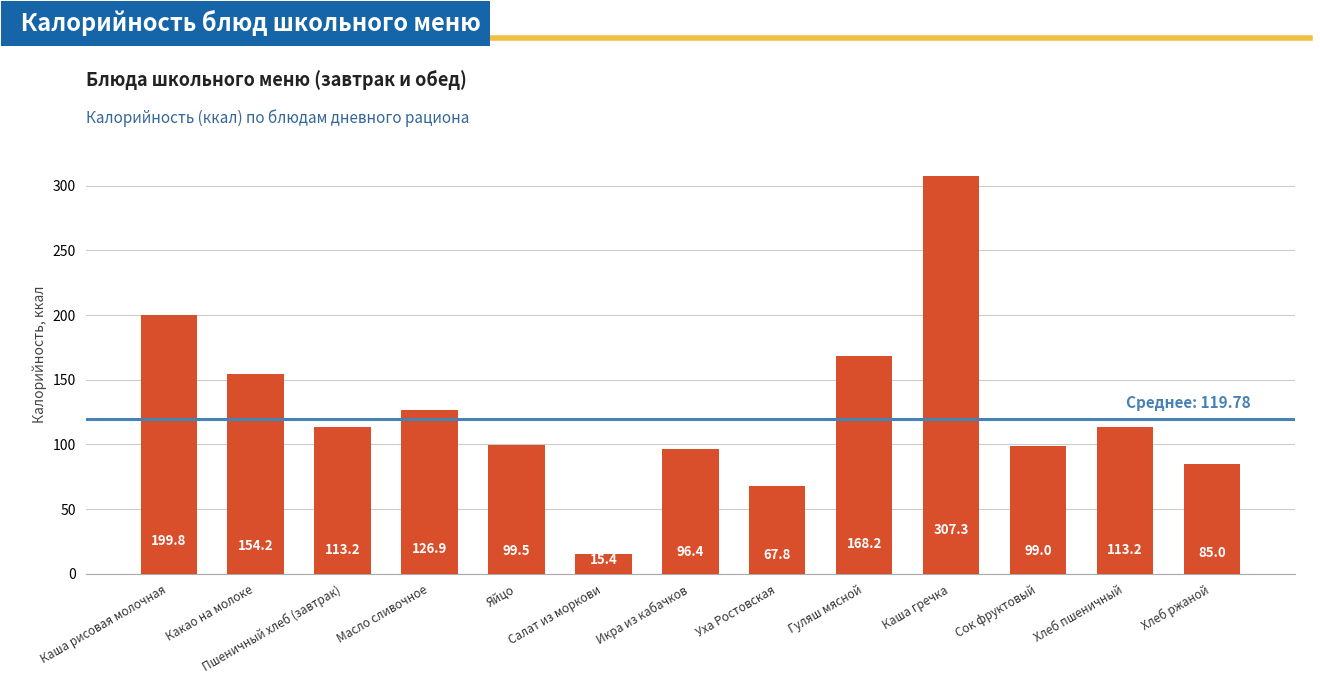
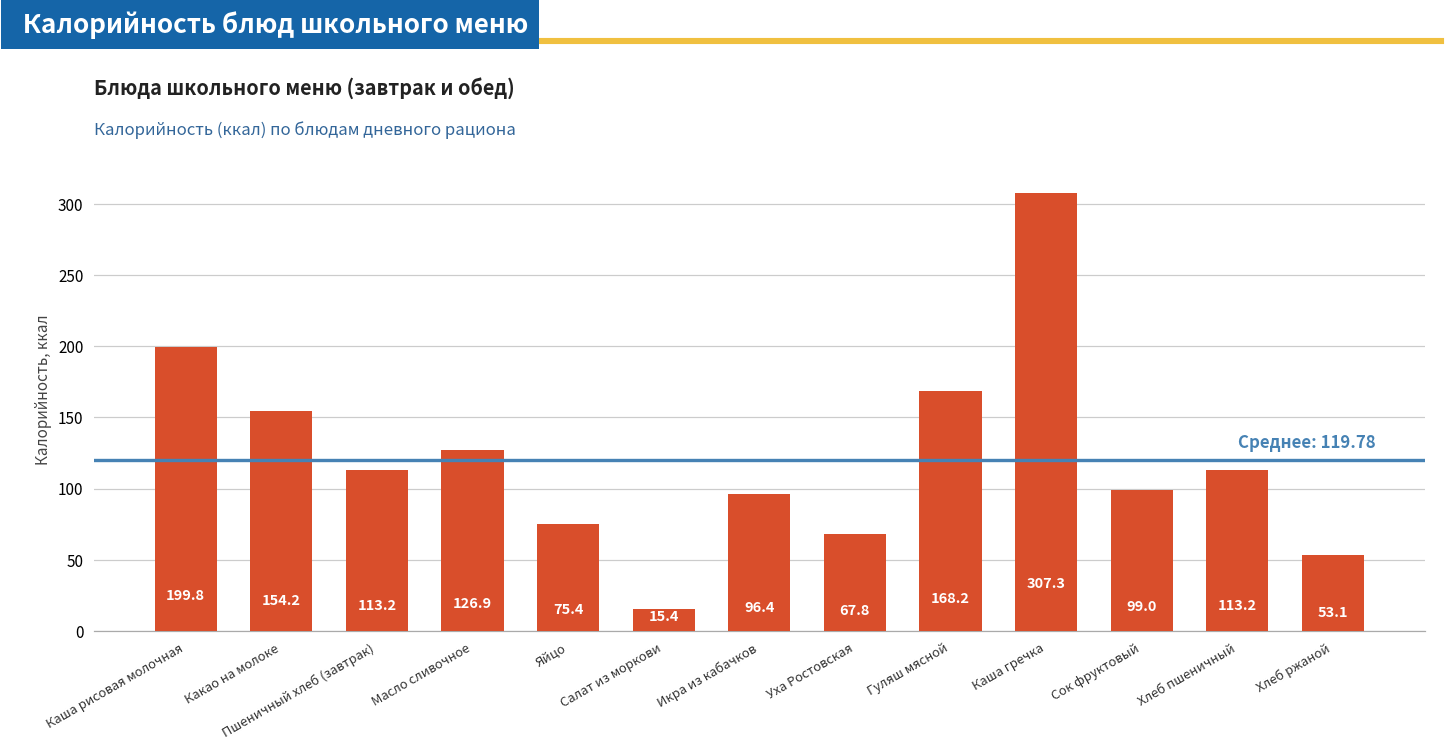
  {
    "Каша рисовая молочная": 199.8,
    "Какао на молоке": 154.2,
    "Пшеничный хлеб (завтрак)": 113.2,
    "Масло сливочное": 126.9,
-   "Яйцо": 99.5,
+   "Яйцо": 75.4,
    "Салат из моркови": 15.4,
    "Икра из кабачков": 96.4,
    "Уха Ростовская": 67.8,
    "Гуляш мясной": 168.2,
    "Каша гречка": 307.3,
    "Сок фруктовый": 99.0,
    "Хлеб пшеничный": 113.2,
-   "Хлеб ржаной": 85.0
+   "Хлеб ржаной": 53.1
  }
